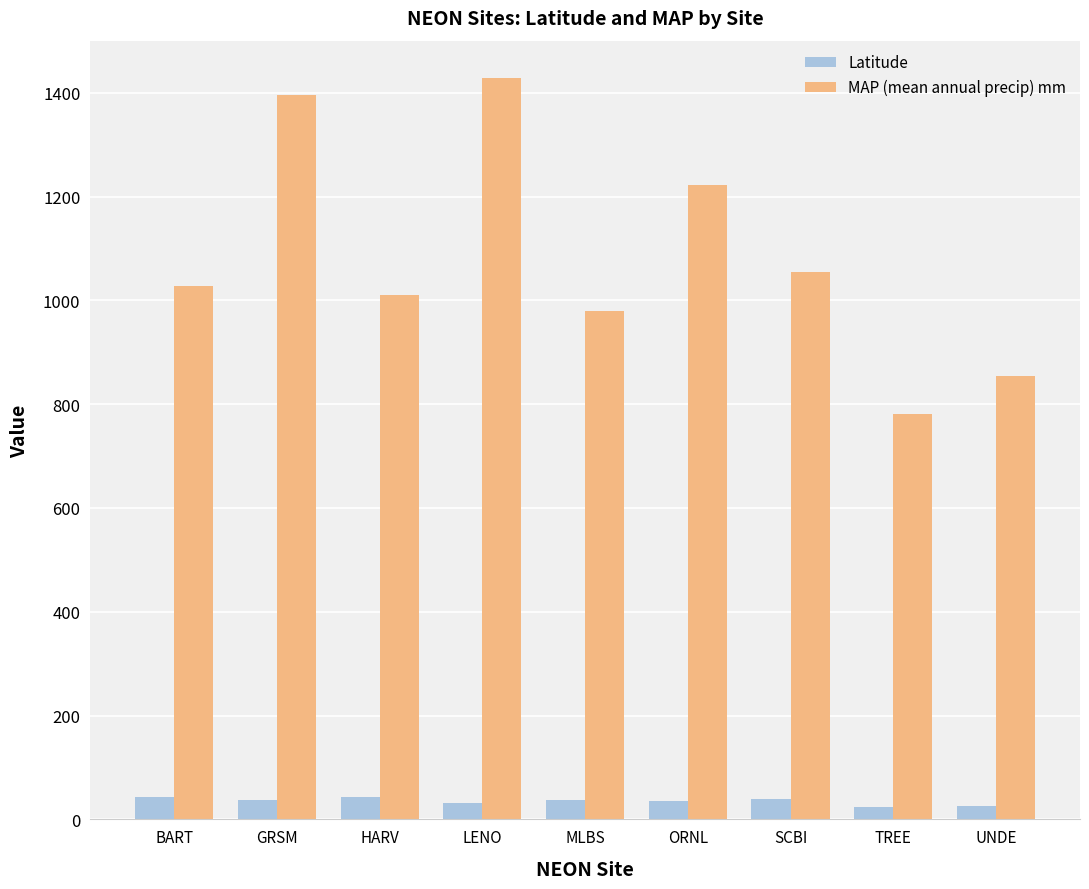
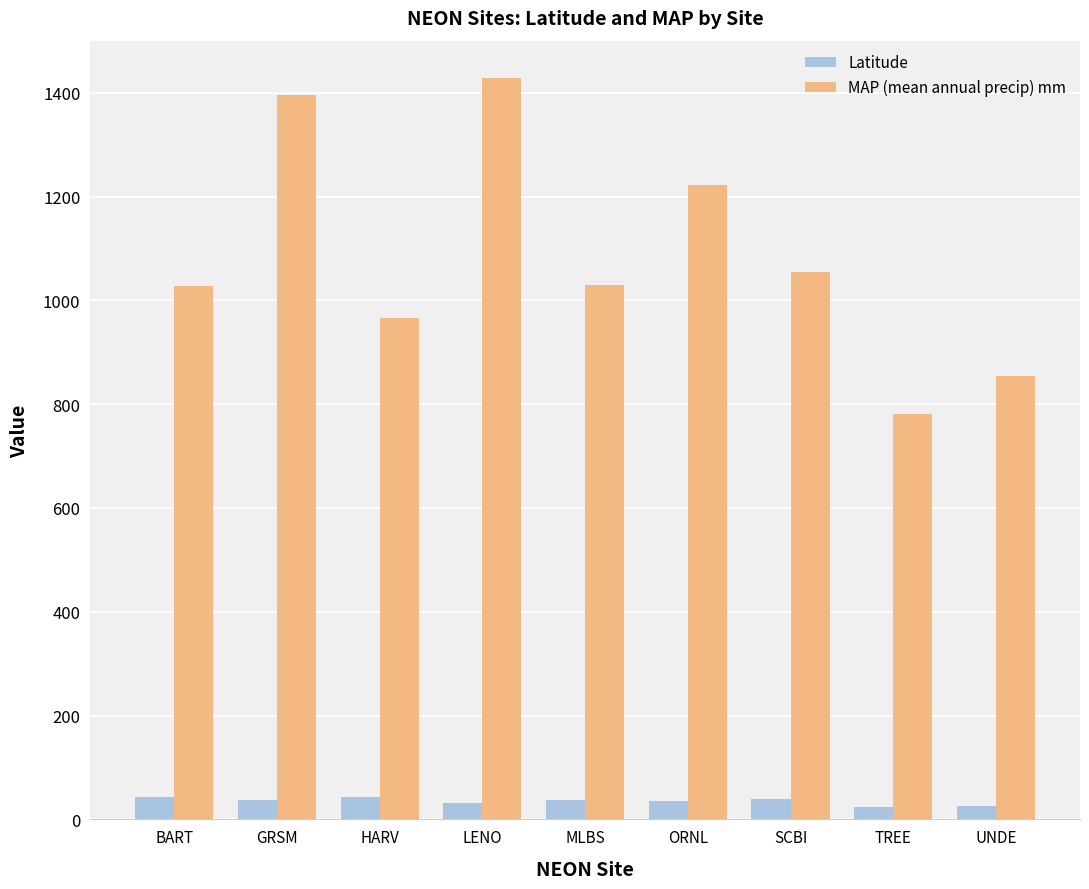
  {
    "Latitude": {
      "BART": 40,
      "GRSM": 40,
      "HARV": 40,
      "LENO": 30,
      "MLBS": 40,
      "ORNL": 40,
      "SCBI": 40,
      "TREE": 20,
      "UNDE": 30
    },
    "MAP (mean annual precip) mm": {
      "BART": 1030,
      "GRSM": 1400,
-     "HARV": 1010,
+     "HARV": 970,
      "LENO": 1430,
-     "MLBS": 980,
+     "MLBS": 1030,
      "ORNL": 1220,
      "SCBI": 1050,
      "TREE": 780,
      "UNDE": 850
    }
  }
